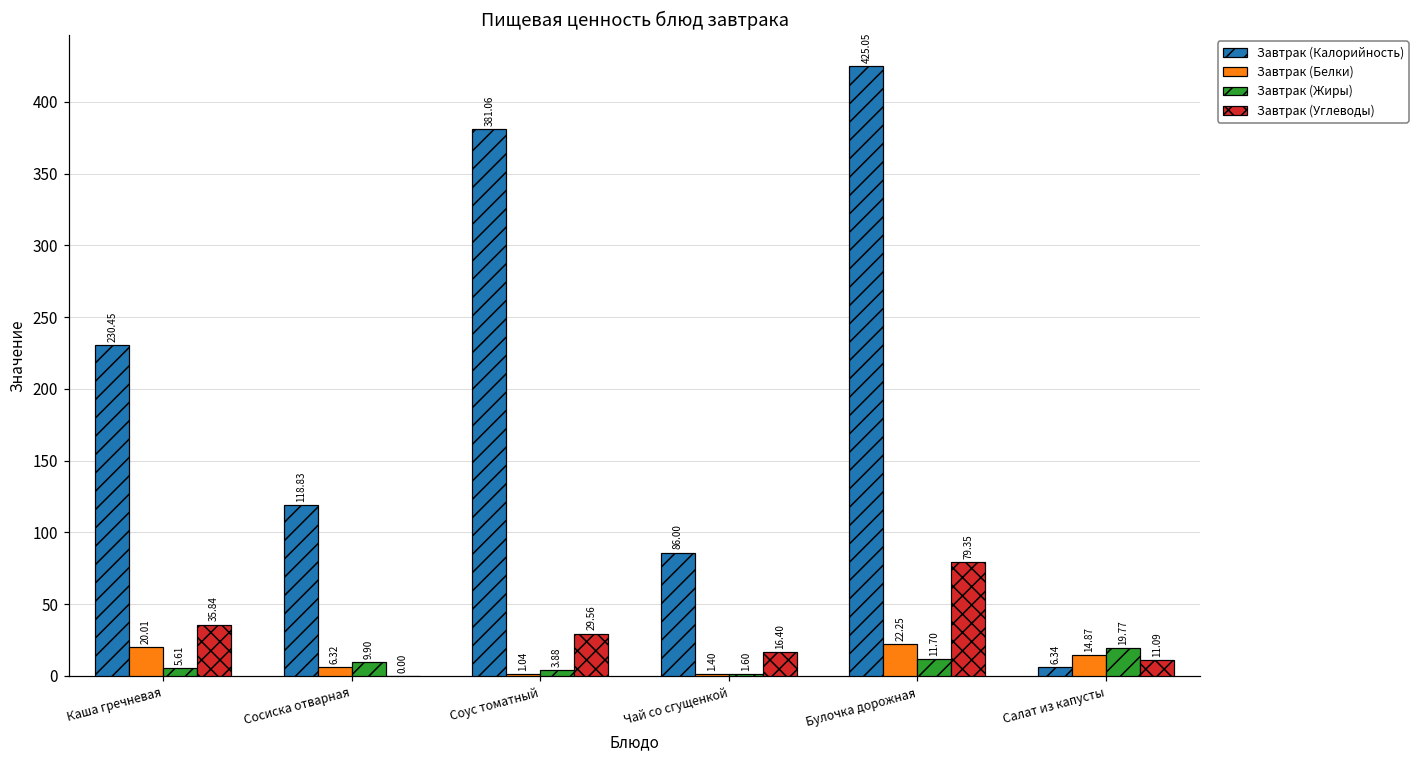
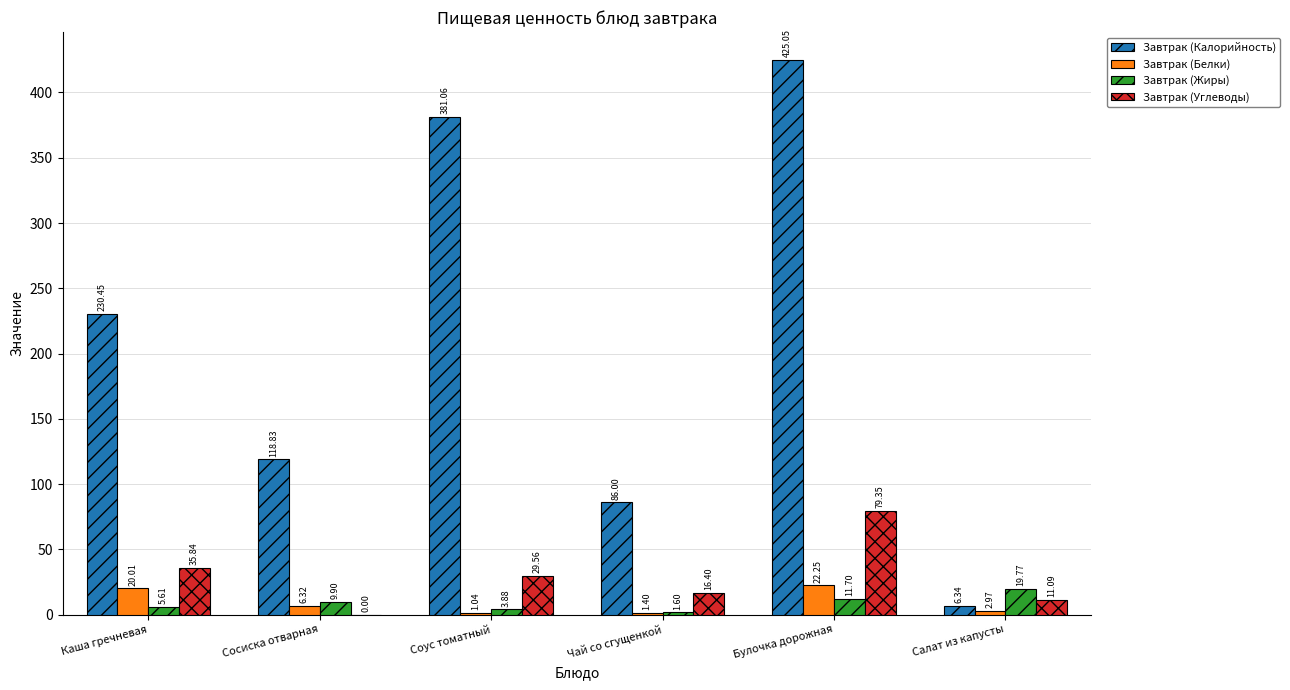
  {
    "Завтрак (Калорийность)": {
      "Каша гречневая": 230.45,
      "Сосиска отварная": 118.83,
      "Соус томатный": 381.06,
      "Чай со сгущенкой": 86.00,
      "Булочка дорожная": 425.05,
      "Салат из капусты": 6.34
    },
    "Завтрак (Белки)": {
      "Каша гречневая": 20.01,
      "Сосиска отварная": 6.32,
      "Соус томатный": 1.04,
      "Чай со сгущенкой": 1.40,
      "Булочка дорожная": 22.25,
-     "Салат из капусты": 14.87
+     "Салат из капусты": 2.97
    },
    "Завтрак (Жиры)": {
      "Каша гречневая": 5.61,
      "Сосиска отварная": 9.90,
      "Соус томатный": 3.88,
      "Чай со сгущенкой": 1.60,
      "Булочка дорожная": 11.70,
      "Салат из капусты": 19.77
    },
    "Завтрак (Углеводы)": {
      "Каша гречневая": 35.84,
      "Сосиска отварная": 0.00,
      "Соус томатный": 29.56,
      "Чай со сгущенкой": 16.40,
      "Булочка дорожная": 79.35,
      "Салат из капусты": 11.09
    }
  }
